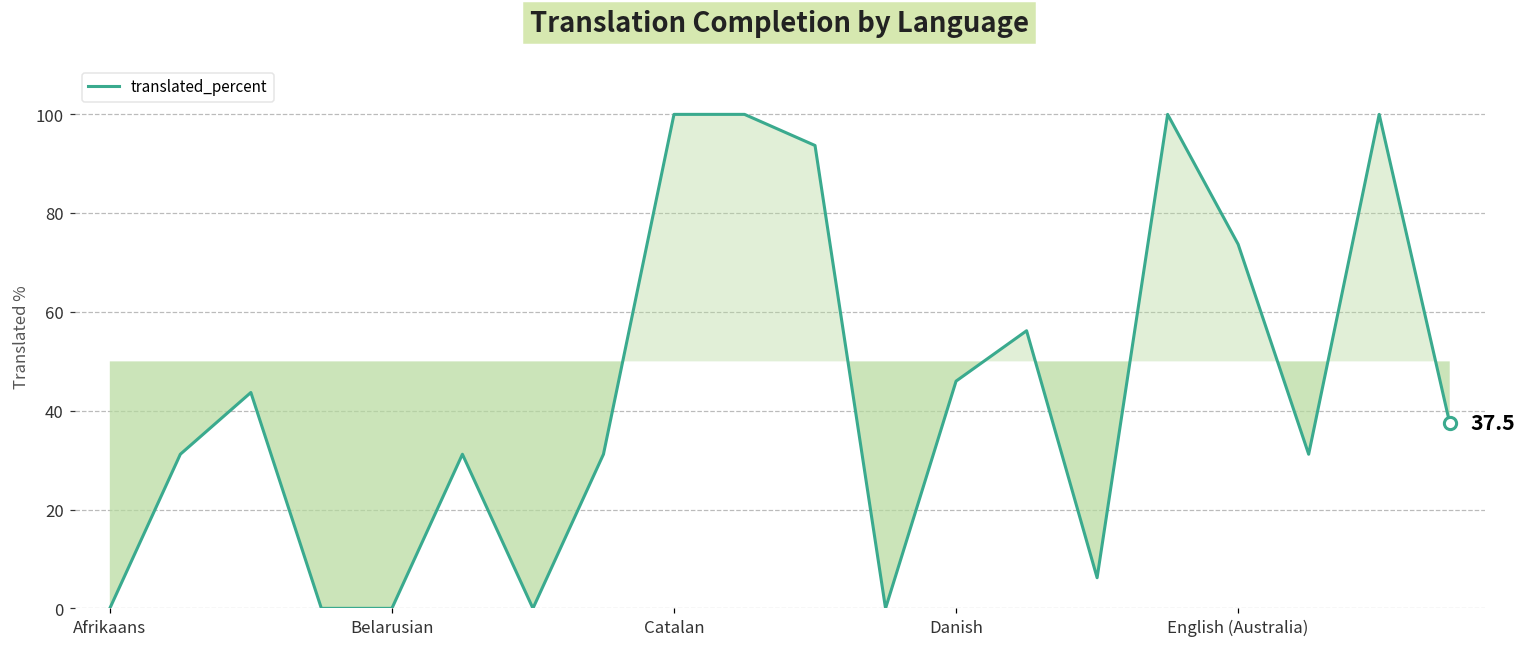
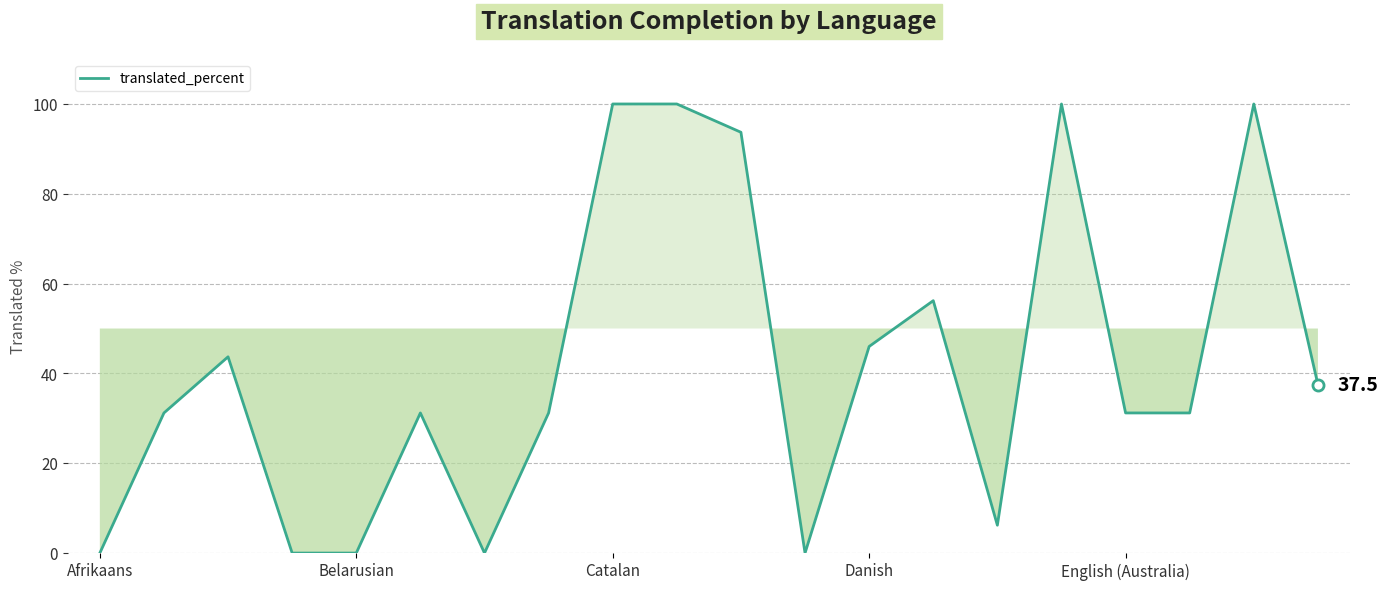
  {
    "translated_percent": {
      "Afrikaans": 0,
      "Belarusian": 0,
      "Catalan": 100,
      "Danish": 46,
-     "English (Australia)": 74
+     "English (Australia)": 31
    }
  }
